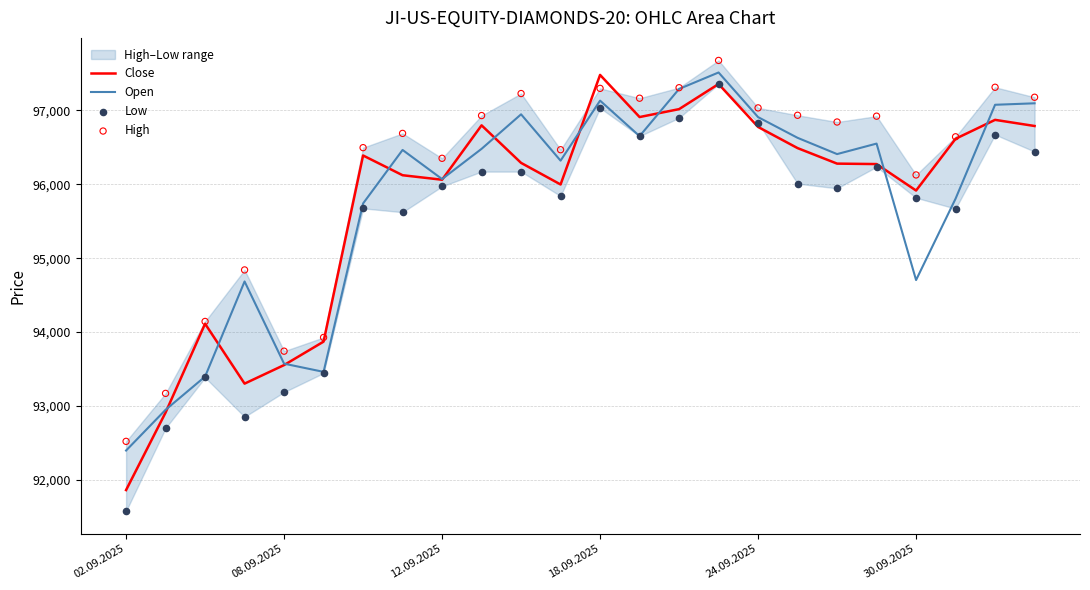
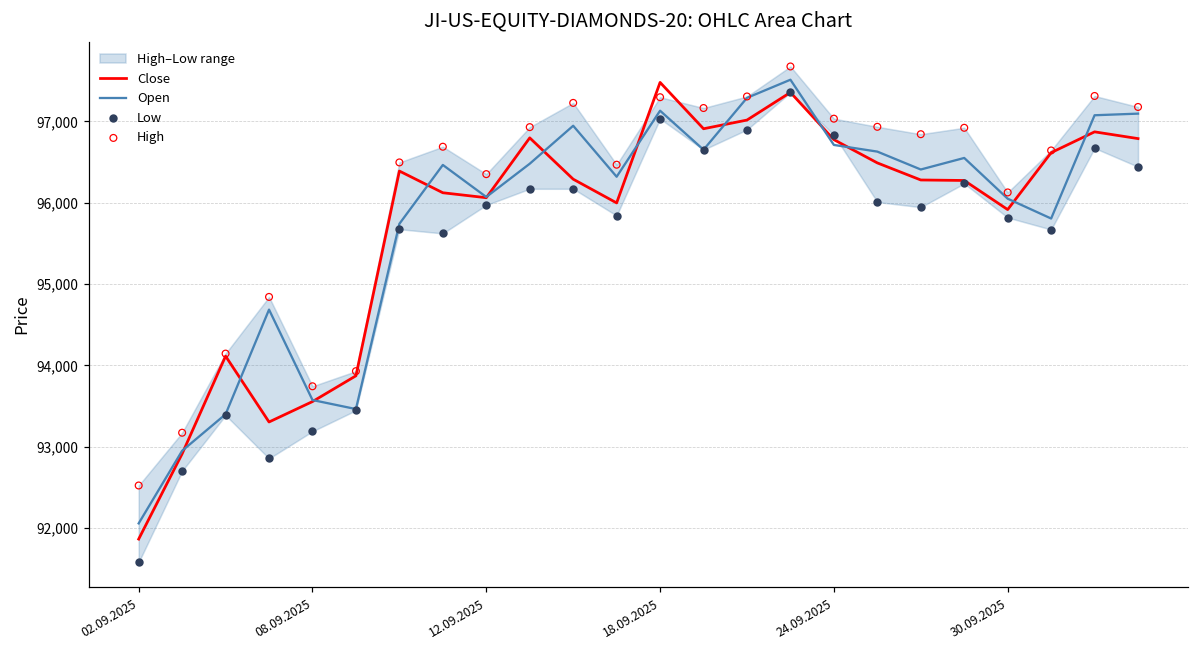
  {
    "Close": {
      "02.09.2025": "91,900",
      "18.09.2025": "97,500",
      "24.09.2025": "96,800",
      "30.09.2025": "95,900"
    },
    "Open": {
-     "02.09.2025": "92,400",
+     "02.09.2025": "92,100",
      "18.09.2025": "97,100",
-     "24.09.2025": "96,900",
-     "30.09.2025": "94,700"
+     "24.09.2025": "96,700",
+     "30.09.2025": "96,000"
    }
  }
